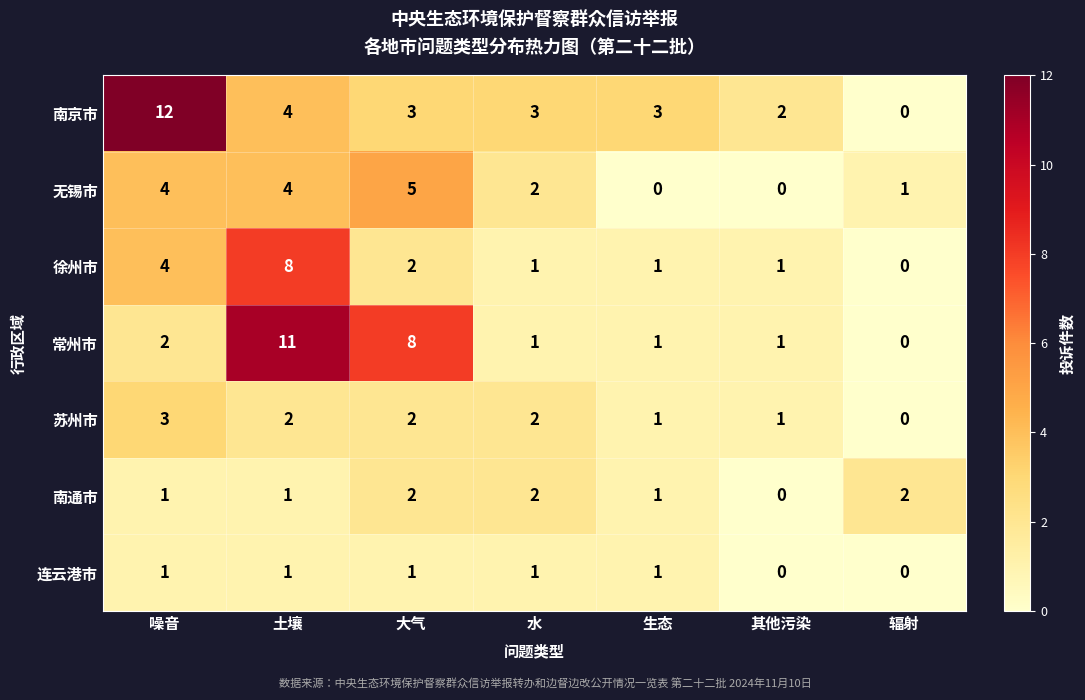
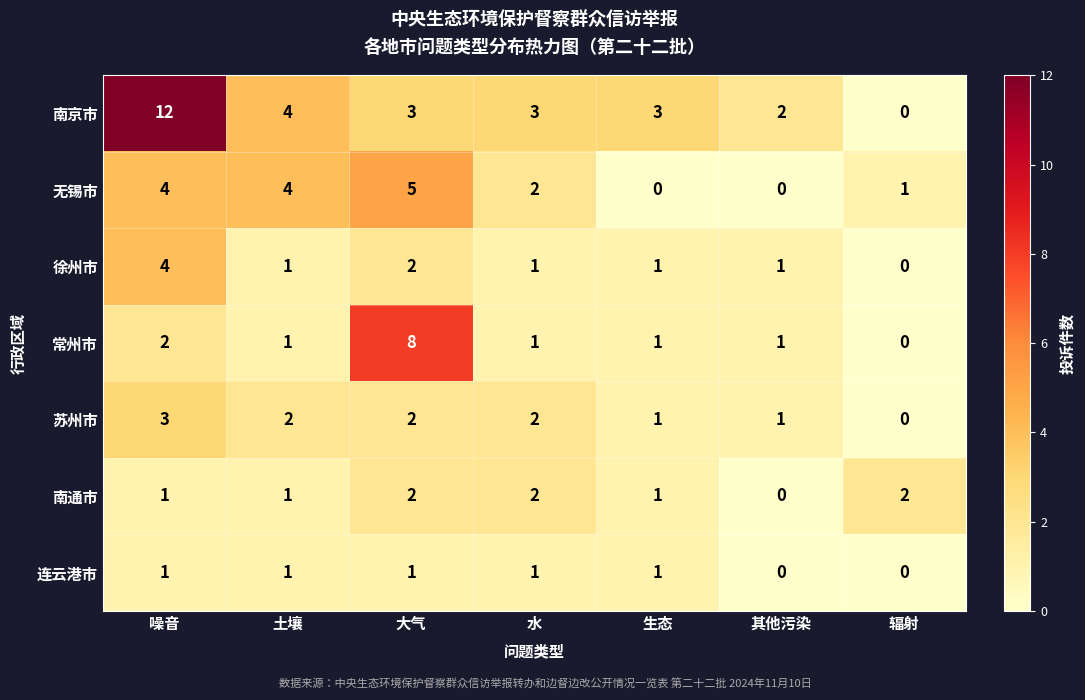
  {
    "南京市": {
      "噪音": 12,
      "土壤": 4,
      "大气": 3,
      "水": 3,
      "生态": 3,
      "其他污染": 2,
      "辐射": 0
    },
    "无锡市": {
      "噪音": 4,
      "土壤": 4,
      "大气": 5,
      "水": 2,
      "生态": 0,
      "其他污染": 0,
      "辐射": 1
    },
    "徐州市": {
      "噪音": 4,
-     "土壤": 8,
+     "土壤": 1,
      "大气": 2,
      "水": 1,
      "生态": 1,
      "其他污染": 1,
      "辐射": 0
    },
    "常州市": {
      "噪音": 2,
-     "土壤": 11,
+     "土壤": 1,
      "大气": 8,
      "水": 1,
      "生态": 1,
      "其他污染": 1,
      "辐射": 0
    },
    "苏州市": {
      "噪音": 3,
      "土壤": 2,
      "大气": 2,
      "水": 2,
      "生态": 1,
      "其他污染": 1,
      "辐射": 0
    },
    "南通市": {
      "噪音": 1,
      "土壤": 1,
      "大气": 2,
      "水": 2,
      "生态": 1,
      "其他污染": 0,
      "辐射": 2
    },
    "连云港市": {
      "噪音": 1,
      "土壤": 1,
      "大气": 1,
      "水": 1,
      "生态": 1,
      "其他污染": 0,
      "辐射": 0
    }
  }
